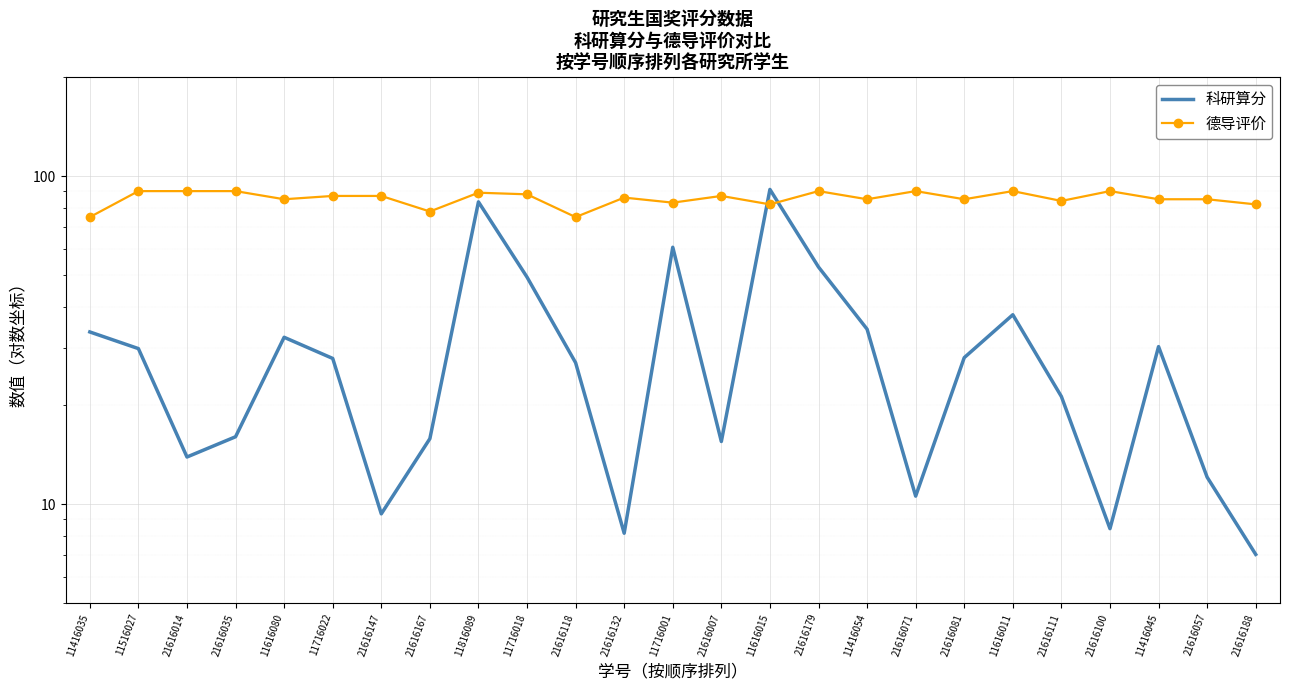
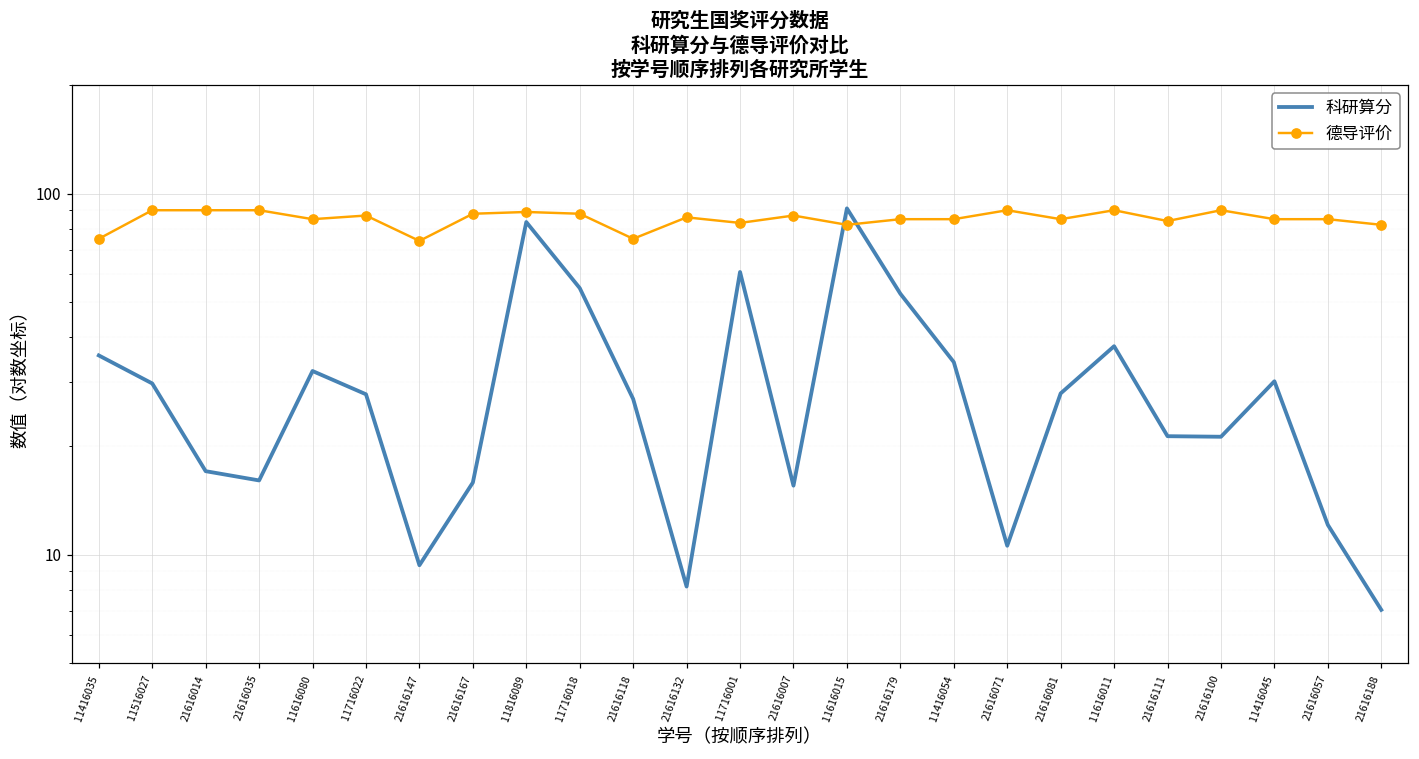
  {
    "科研算分": {
-     "11416035": 33,
+     "11416035": 36,
      "11516027": 30,
-     "21616014": 13.9,
+     "21616014": 17,
      "21616035": 16,
      "11616080": 32,
      "11716022": 28,
      "21616147": 9.3,
      "21616167": 16,
      "11816089": 83,
-     "11716018": 49,
+     "11716018": 55,
      "21616118": 27,
      "21616132": 8.2,
      "11716001": 61,
      "21616007": 16,
      "11616015": 91,
      "21616179": 53,
      "11416054": 34,
      "21616071": 10.6,
      "21616081": 28,
      "11616011": 38,
      "21616111": 21,
-     "21616100": 8.4,
+     "21616100": 21,
      "11416045": 30,
      "21616057": 12.1,
      "21616188": 7.0
    },
    "德导评价": {
      "11416035": 75,
      "11516027": 90,
      "21616014": 90,
      "21616035": 90,
      "11616080": 85,
      "11716022": 87,
-     "21616147": 87,
-     "21616167": 78,
+     "21616147": 74,
+     "21616167": 88,
      "11816089": 89,
      "11716018": 88,
      "21616118": 75,
      "21616132": 86,
      "11716001": 83,
      "21616007": 87,
      "11616015": 82,
-     "21616179": 90,
+     "21616179": 85,
      "11416054": 85,
      "21616071": 90,
      "21616081": 85,
      "11616011": 90,
      "21616111": 84,
      "21616100": 90,
      "11416045": 85,
      "21616057": 85,
      "21616188": 82
    }
  }
